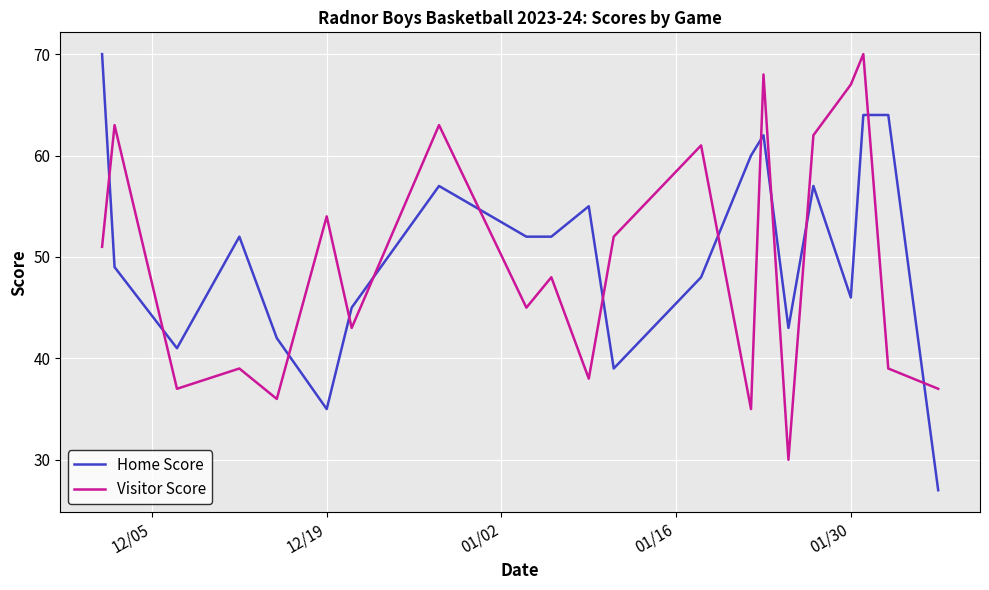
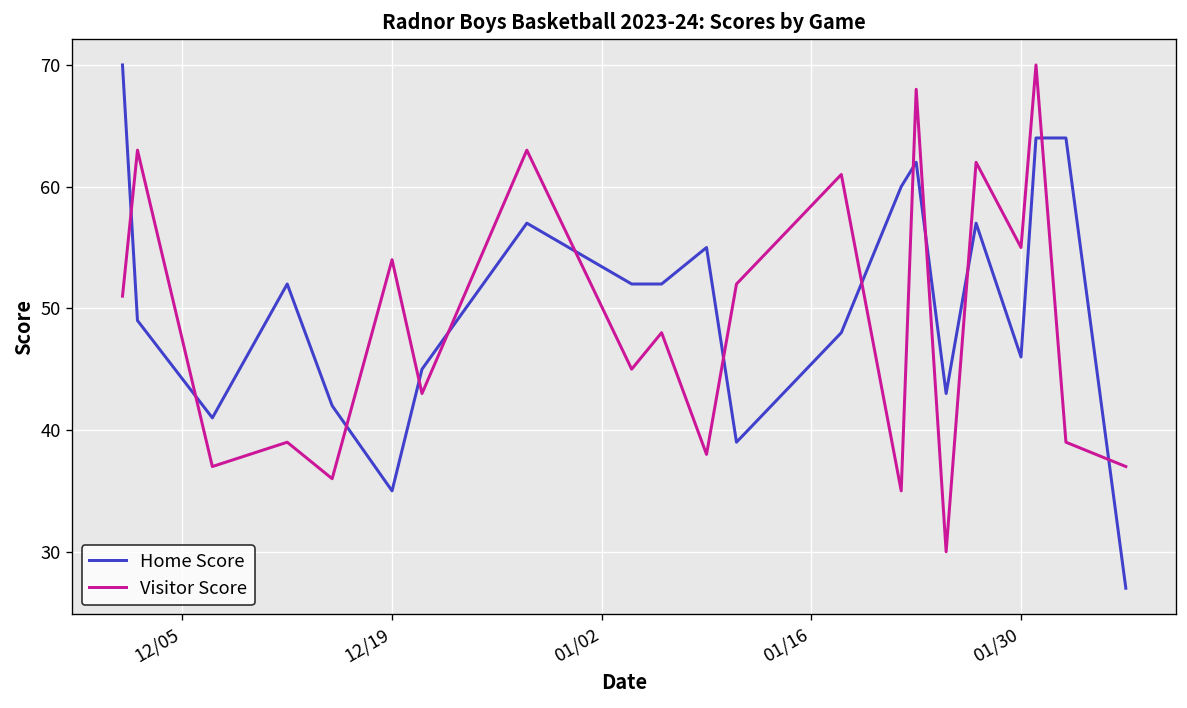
  {
    "Home Score": {
      "12/19": 35,
      "01/30": 46
    },
    "Visitor Score": {
      "12/19": 54,
-     "01/30": 67
+     "01/30": 55
    }
  }
